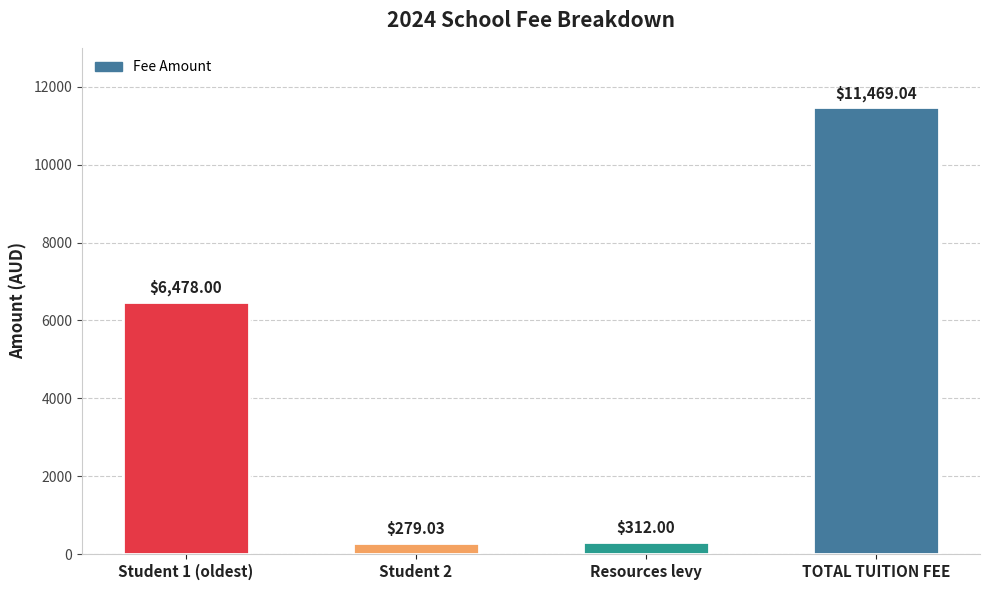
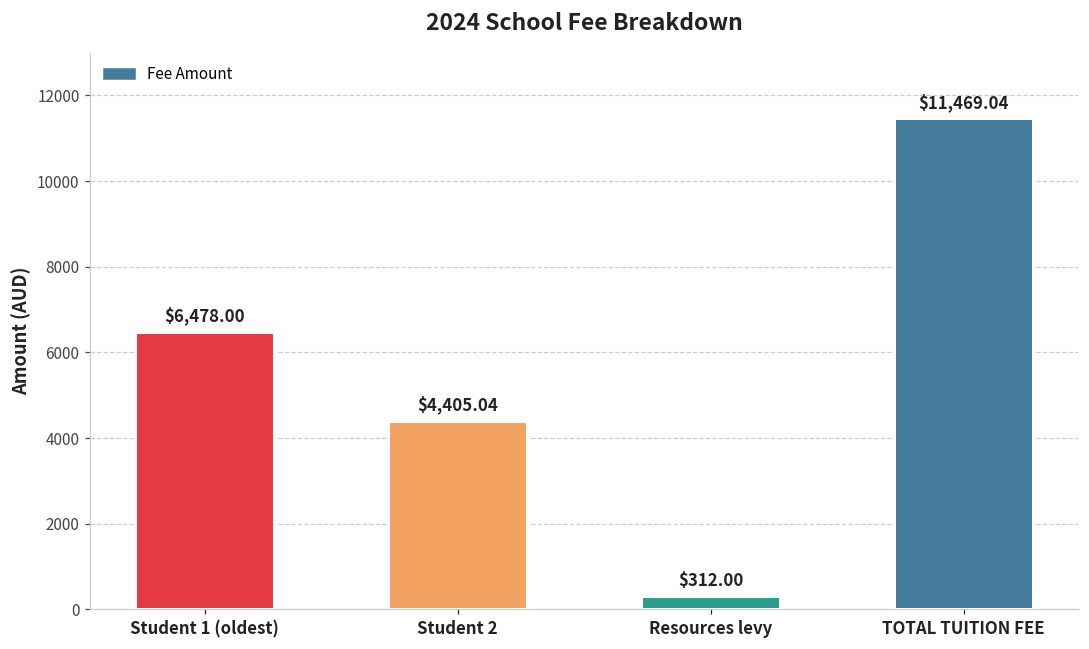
  {
    "Student 1 (oldest)": "$6,478.00",
-   "Student 2": "$279.03",
+   "Student 2": "$4,405.04",
    "Resources levy": "$312.00",
    "TOTAL TUITION FEE": "$11,469.04"
  }
